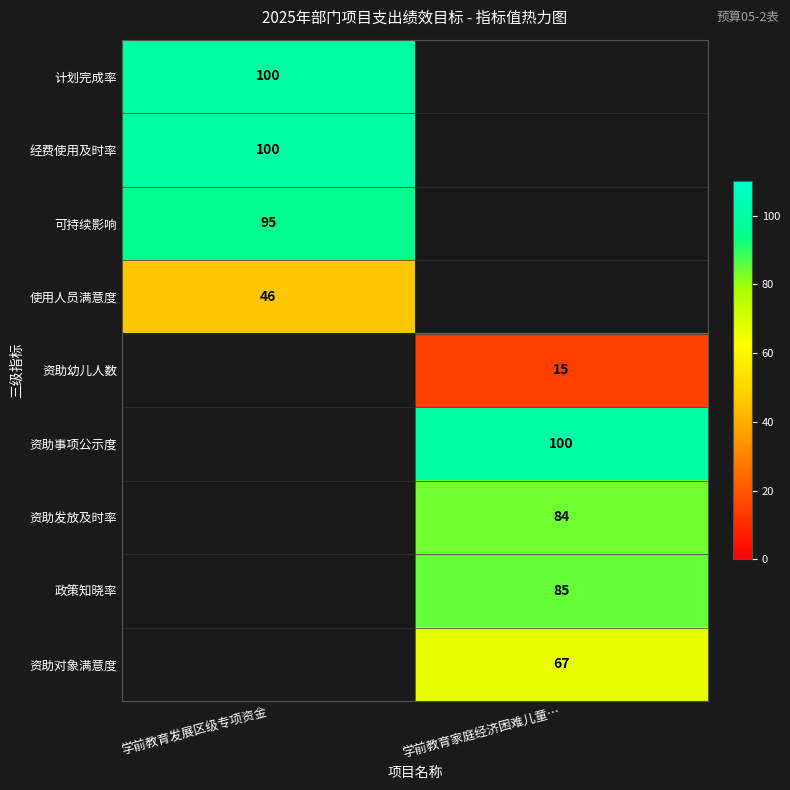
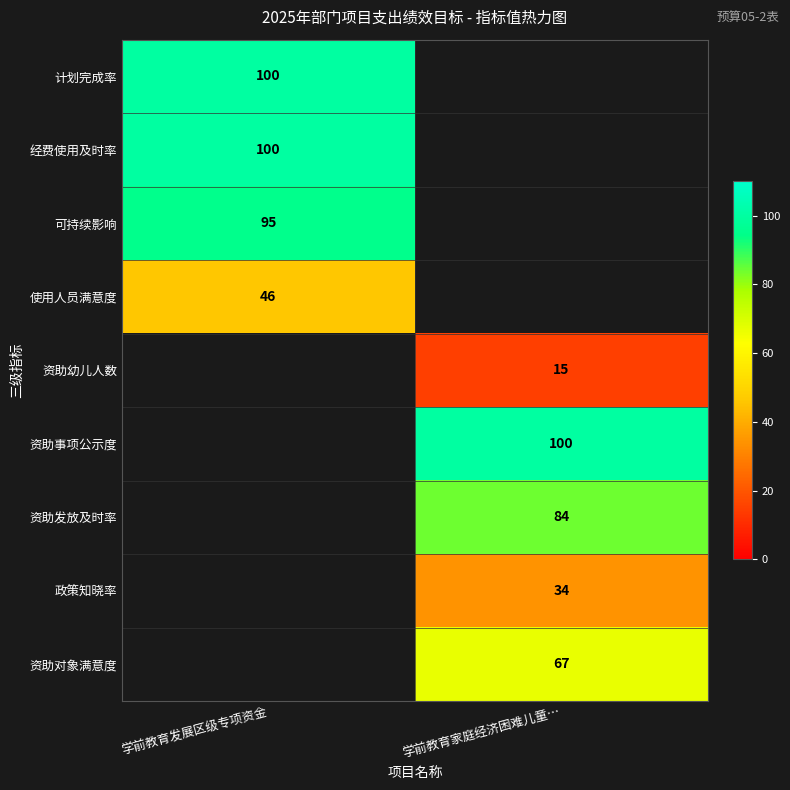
  {
    "计划完成率": {
      "学前教育发展区级专项资金": 100
    },
    "经费使用及时率": {
      "学前教育发展区级专项资金": 100
    },
    "可持续影响": {
      "学前教育发展区级专项资金": 95
    },
    "使用人员满意度": {
      "学前教育发展区级专项资金": 46
    },
    "资助幼儿人数": {
      "学前教育家庭经济困难儿童…": 15
    },
    "资助事项公示度": {
      "学前教育家庭经济困难儿童…": 100
    },
    "资助发放及时率": {
      "学前教育家庭经济困难儿童…": 84
    },
    "政策知晓率": {
-     "学前教育家庭经济困难儿童…": 85
+     "学前教育家庭经济困难儿童…": 34
    },
    "资助对象满意度": {
      "学前教育家庭经济困难儿童…": 67
    }
  }
